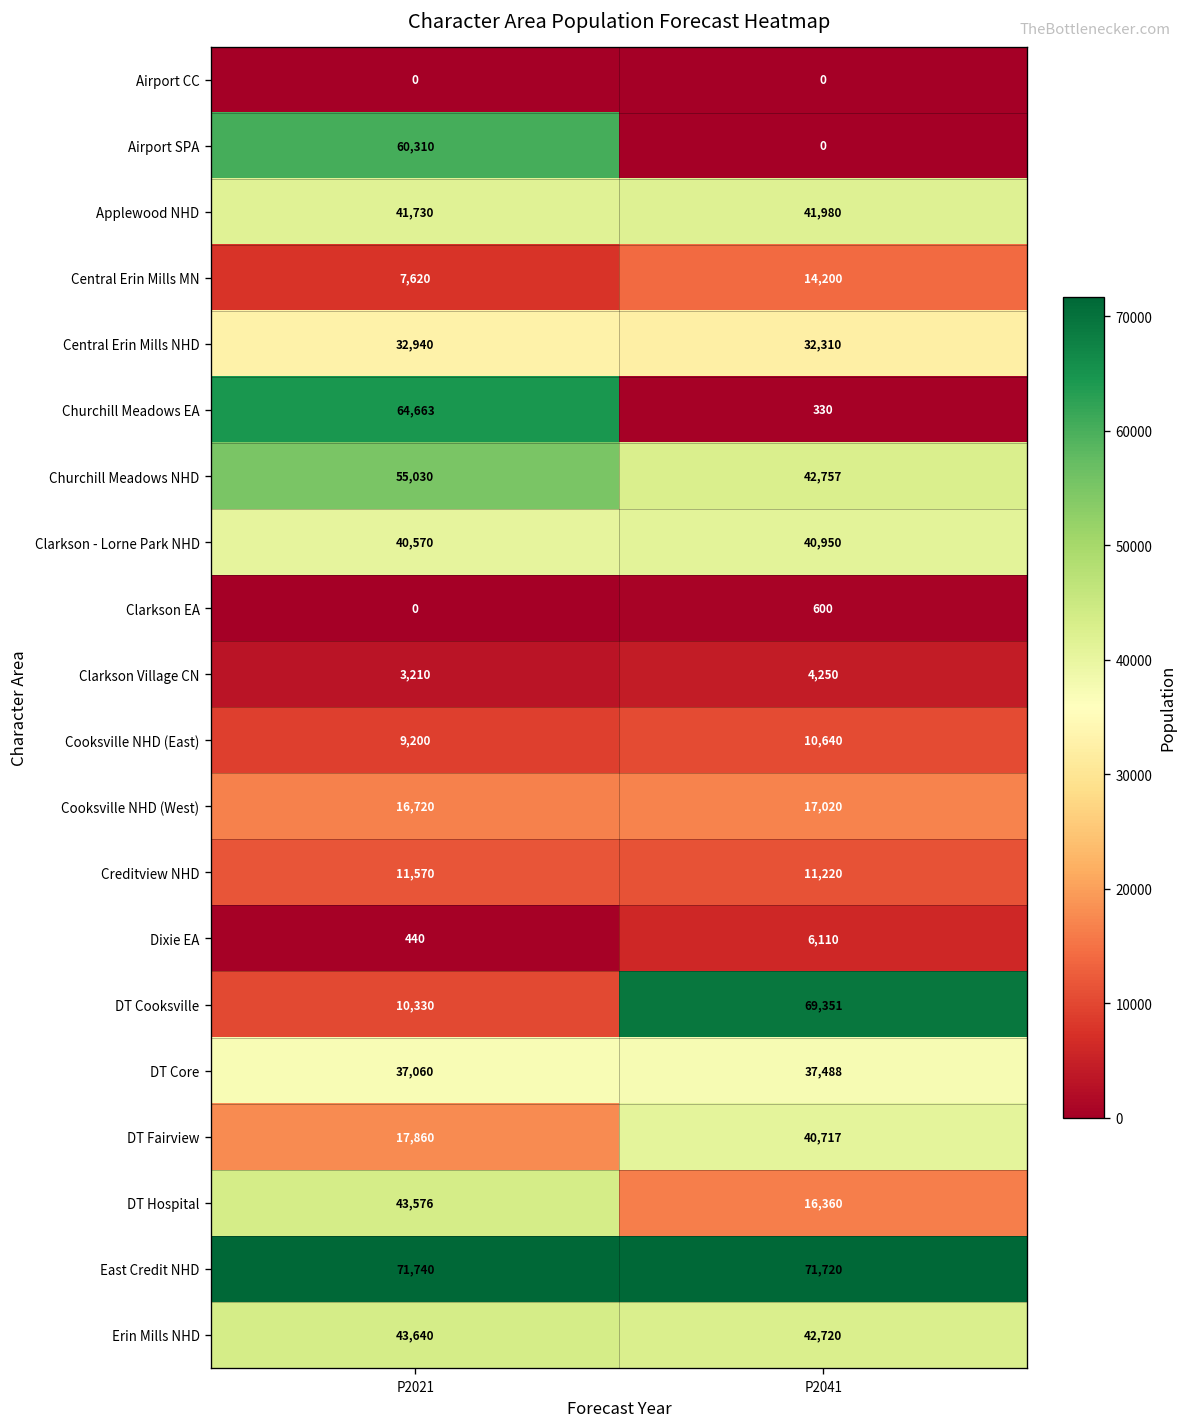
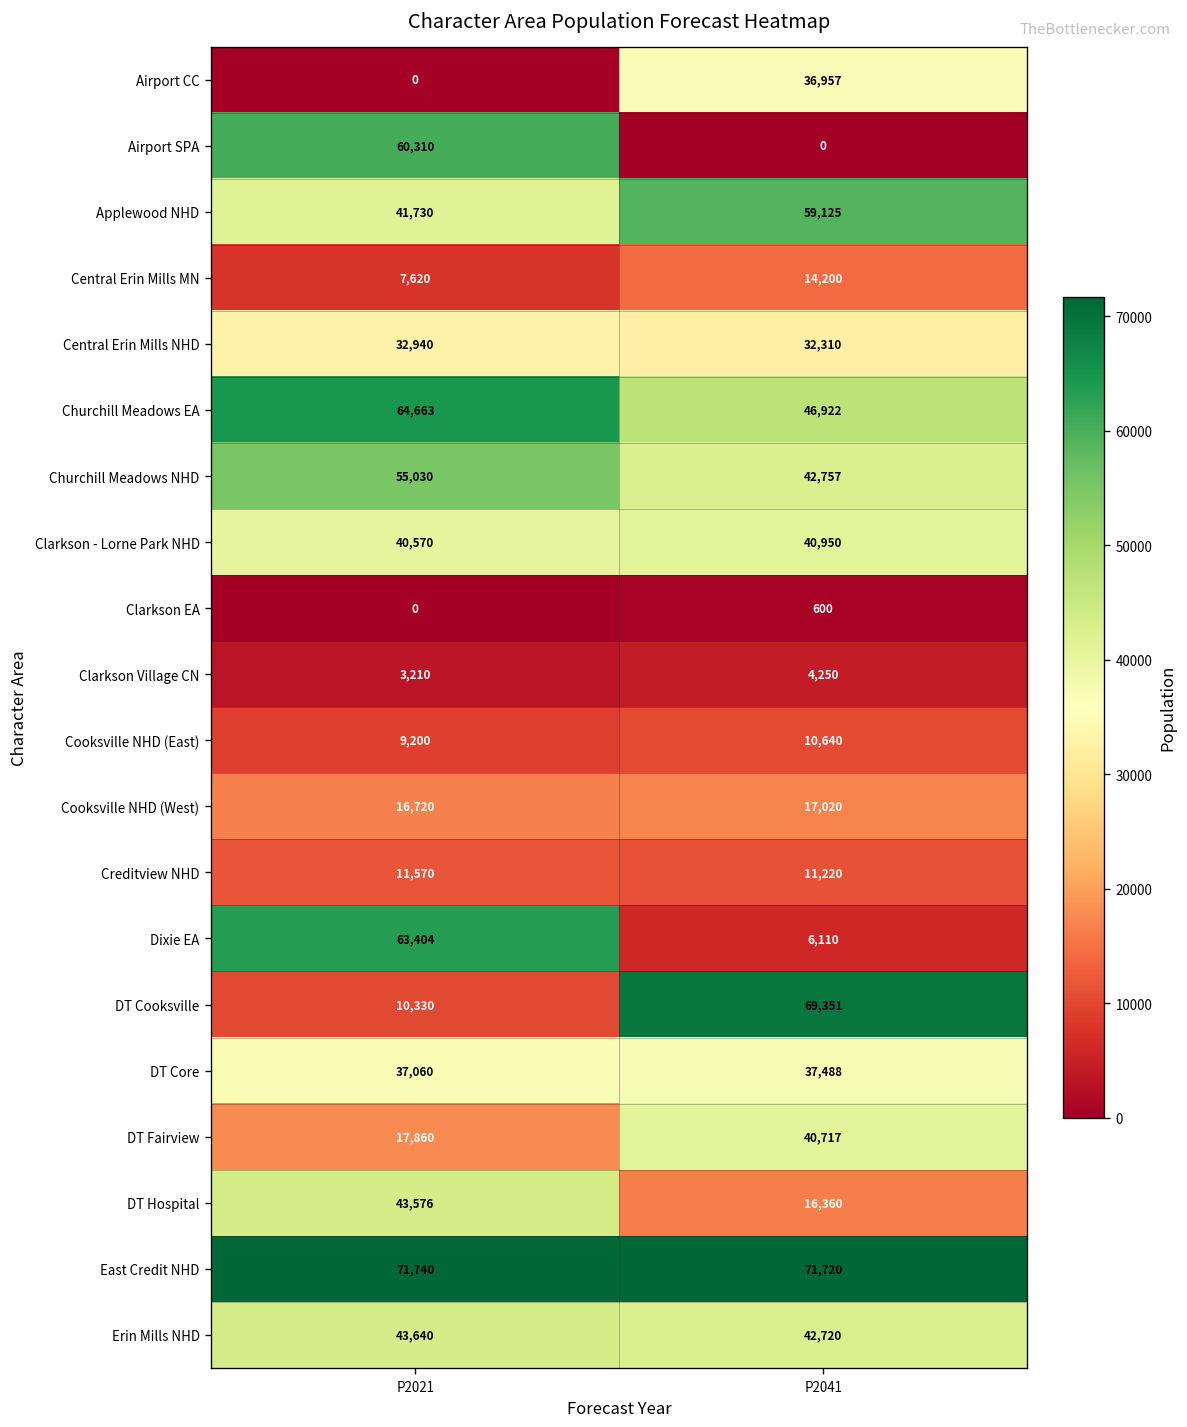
  {
    "Airport CC": {
      "P2021": "0",
-     "P2041": "0"
+     "P2041": "36,957"
    },
    "Airport SPA": {
      "P2021": "60,310",
      "P2041": "0"
    },
    "Applewood NHD": {
      "P2021": "41,730",
-     "P2041": "41,980"
+     "P2041": "59,125"
    },
    "Central Erin Mills MN": {
      "P2021": "7,620",
      "P2041": "14,200"
    },
    "Central Erin Mills NHD": {
      "P2021": "32,940",
      "P2041": "32,310"
    },
    "Churchill Meadows EA": {
      "P2021": "64,663",
-     "P2041": "330"
+     "P2041": "46,922"
    },
    "Churchill Meadows NHD": {
      "P2021": "55,030",
      "P2041": "42,757"
    },
    "Clarkson - Lorne Park NHD": {
      "P2021": "40,570",
      "P2041": "40,950"
    },
    "Clarkson EA": {
      "P2021": "0",
      "P2041": "600"
    },
    "Clarkson Village CN": {
      "P2021": "3,210",
      "P2041": "4,250"
    },
    "Cooksville NHD (East)": {
      "P2021": "9,200",
      "P2041": "10,640"
    },
    "Cooksville NHD (West)": {
      "P2021": "16,720",
      "P2041": "17,020"
    },
    "Creditview NHD": {
      "P2021": "11,570",
      "P2041": "11,220"
    },
    "Dixie EA": {
-     "P2021": "440",
+     "P2021": "63,404",
      "P2041": "6,110"
    },
    "DT Cooksville": {
      "P2021": "10,330",
      "P2041": "69,351"
    },
    "DT Core": {
      "P2021": "37,060",
      "P2041": "37,488"
    },
    "DT Fairview": {
      "P2021": "17,860",
      "P2041": "40,717"
    },
    "DT Hospital": {
      "P2021": "43,576",
      "P2041": "16,360"
    },
    "East Credit NHD": {
      "P2021": "71,740",
      "P2041": "71,720"
    },
    "Erin Mills NHD": {
      "P2021": "43,640",
      "P2041": "42,720"
    }
  }
